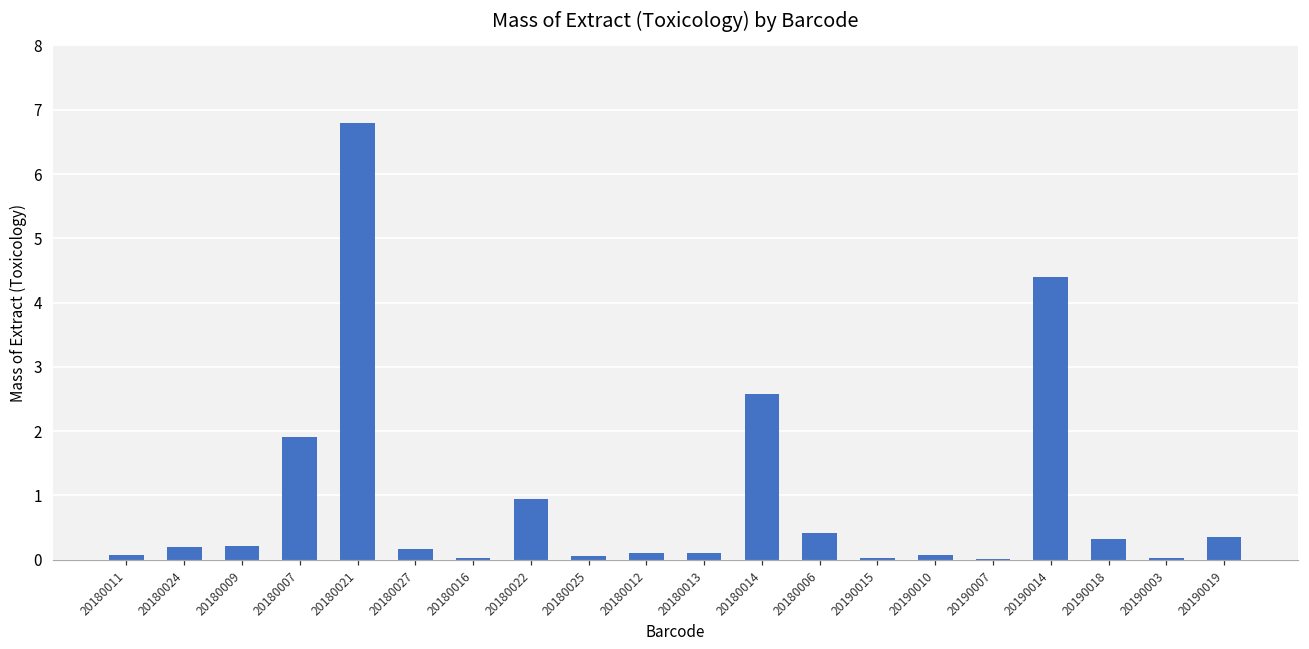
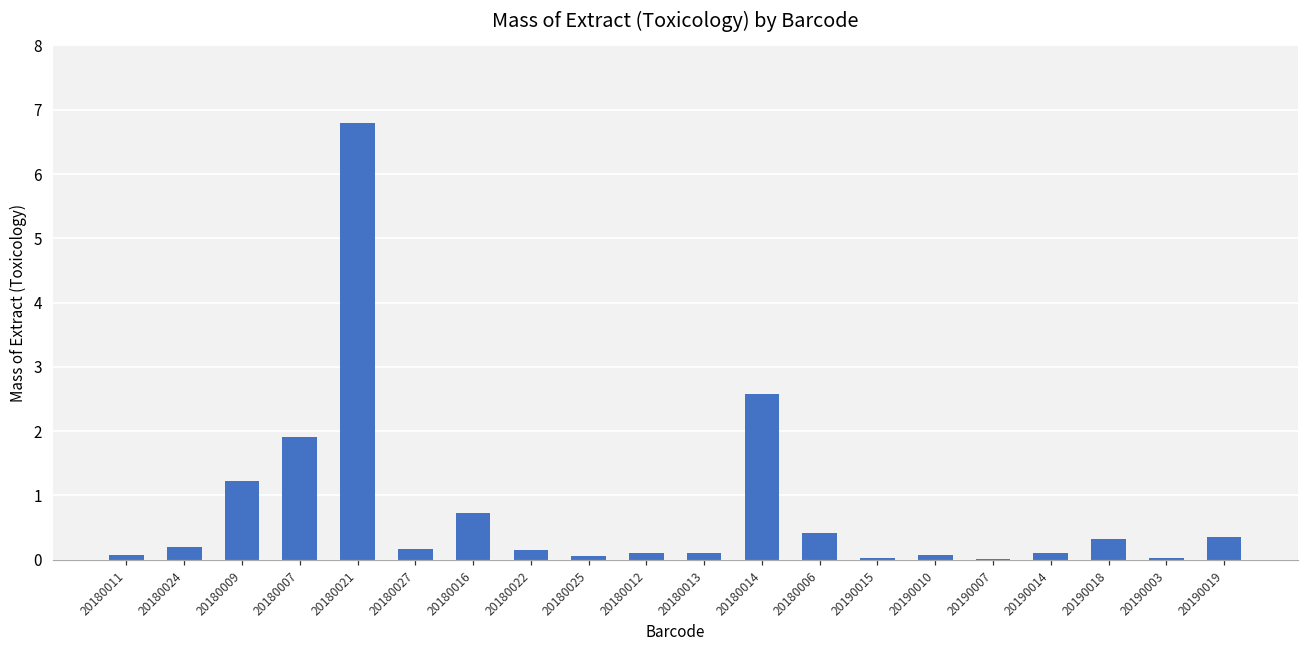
  {
    "20180011": 0.1,
    "20180024": 0.2,
-   "20180009": 0.2,
+   "20180009": 1.2,
    "20180007": 1.9,
    "20180021": 6.8,
    "20180027": 0.2,
-   "20180016": 0.0,
-   "20180022": 0.9,
+   "20180016": 0.7,
+   "20180022": 0.2,
    "20180025": 0.1,
    "20180012": 0.1,
    "20180013": 0.1,
    "20180014": 2.6,
    "20180006": 0.4,
    "20190010": 0.1,
-   "20190014": 4.4,
+   "20190014": 0.1,
    "20190018": 0.3,
    "20190019": 0.4
  }
